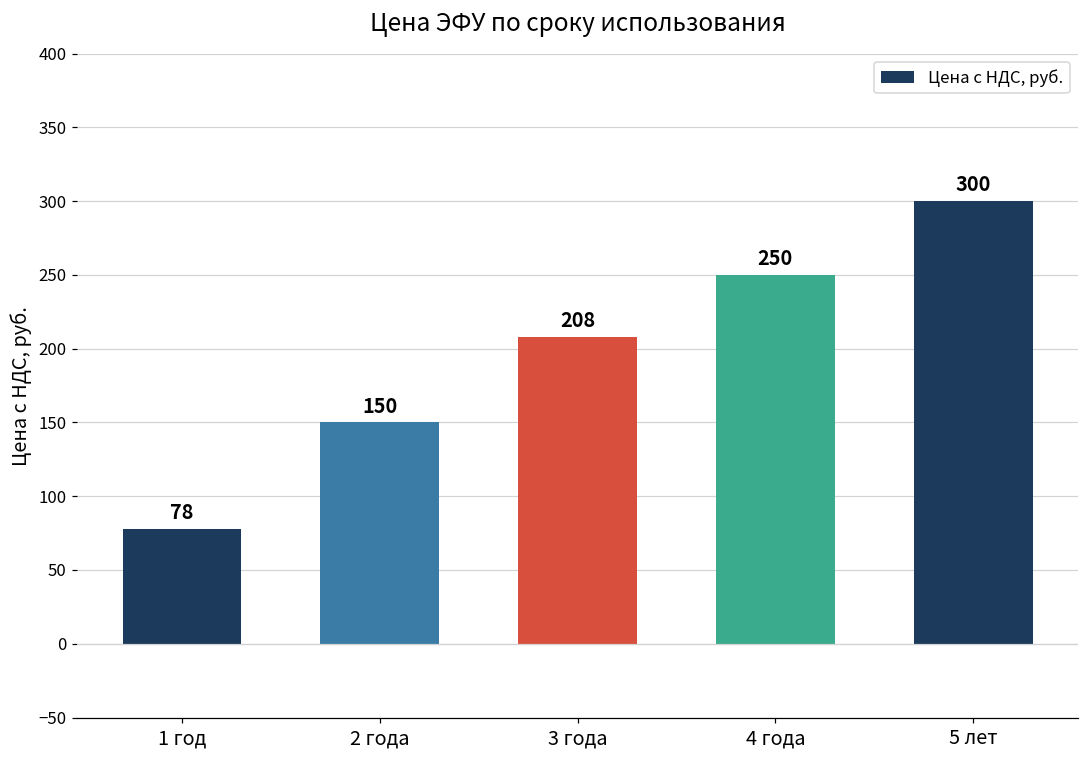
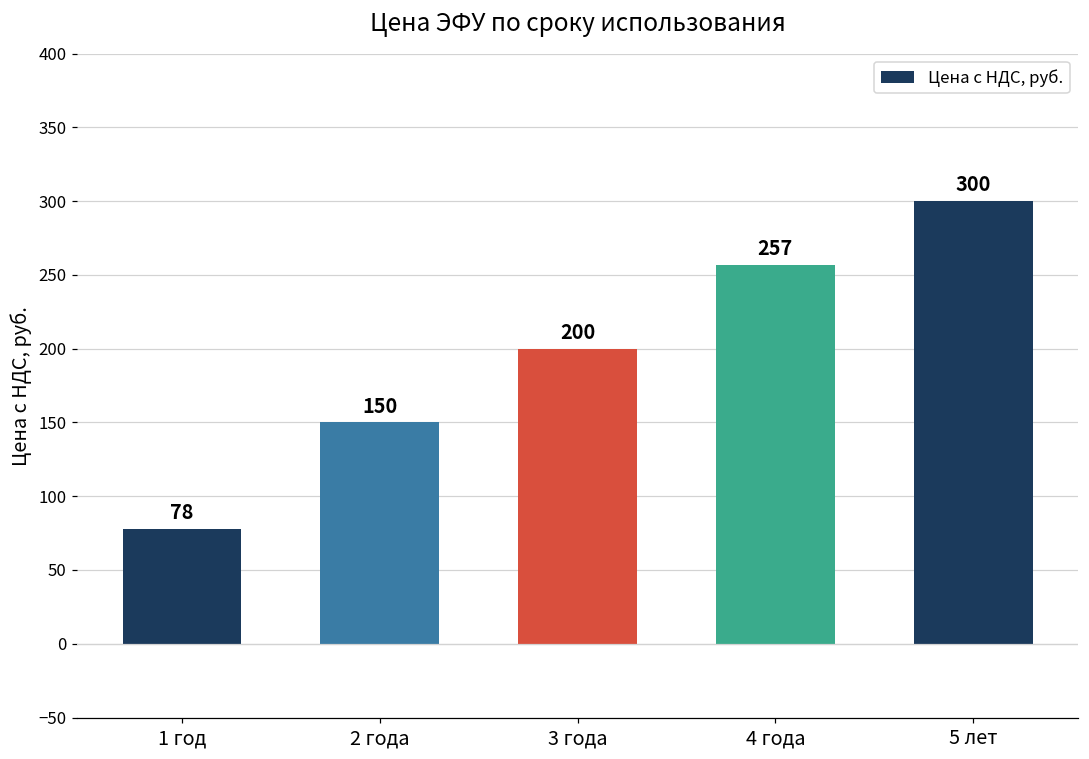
  {
    "1 год": 78,
    "2 года": 150,
-   "3 года": 208,
-   "4 года": 250,
+   "3 года": 200,
+   "4 года": 257,
    "5 лет": 300
  }
